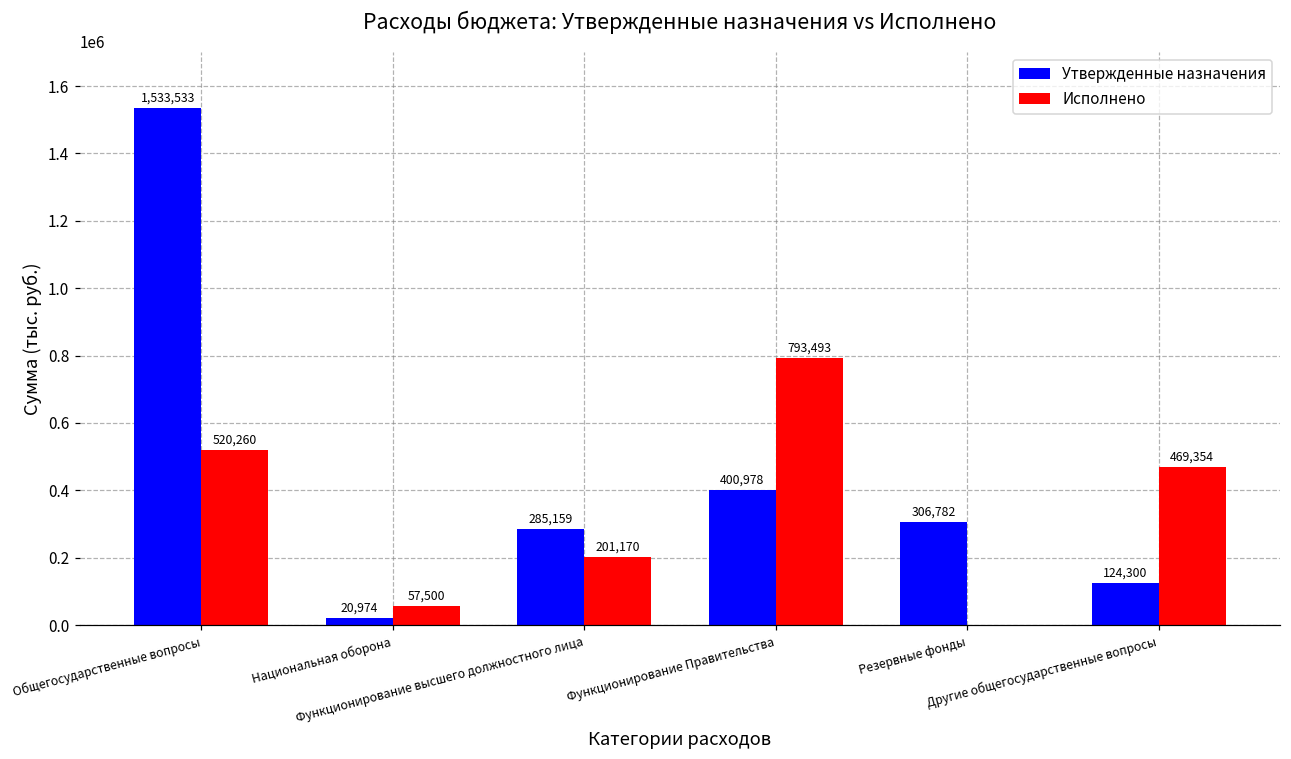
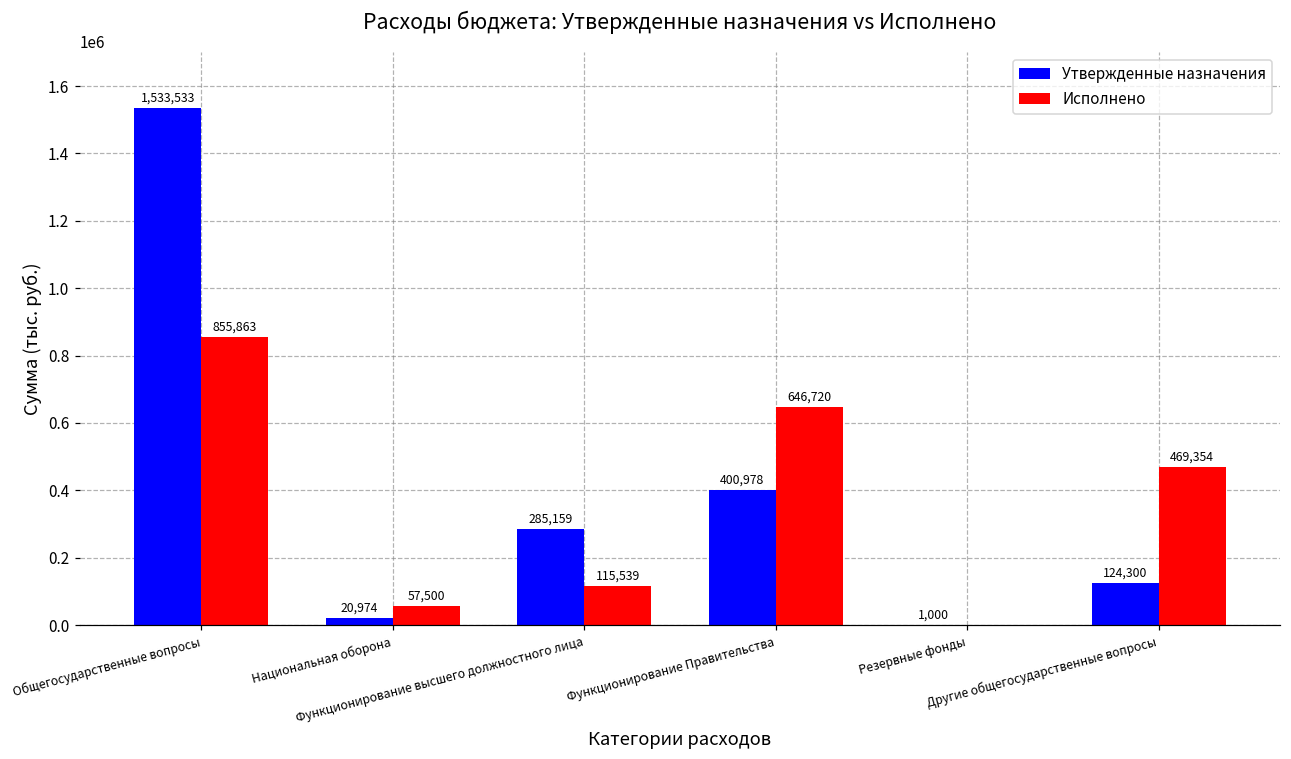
  {
    "Утвержденные назначения": {
      "Общегосударственные вопросы": "1,533,533",
      "Национальная оборона": "20,974",
      "Функционирование высшего должностного лица": "285,159",
      "Функционирование Правительства": "400,978",
-     "Резервные фонды": "306,782",
+     "Резервные фонды": "1,000",
      "Другие общегосударственные вопросы": "124,300"
    },
    "Исполнено": {
-     "Общегосударственные вопросы": "520,260",
+     "Общегосударственные вопросы": "855,863",
      "Национальная оборона": "57,500",
-     "Функционирование высшего должностного лица": "201,170",
-     "Функционирование Правительства": "793,493",
+     "Функционирование высшего должностного лица": "115,539",
+     "Функционирование Правительства": "646,720",
      "Другие общегосударственные вопросы": "469,354"
    }
  }
